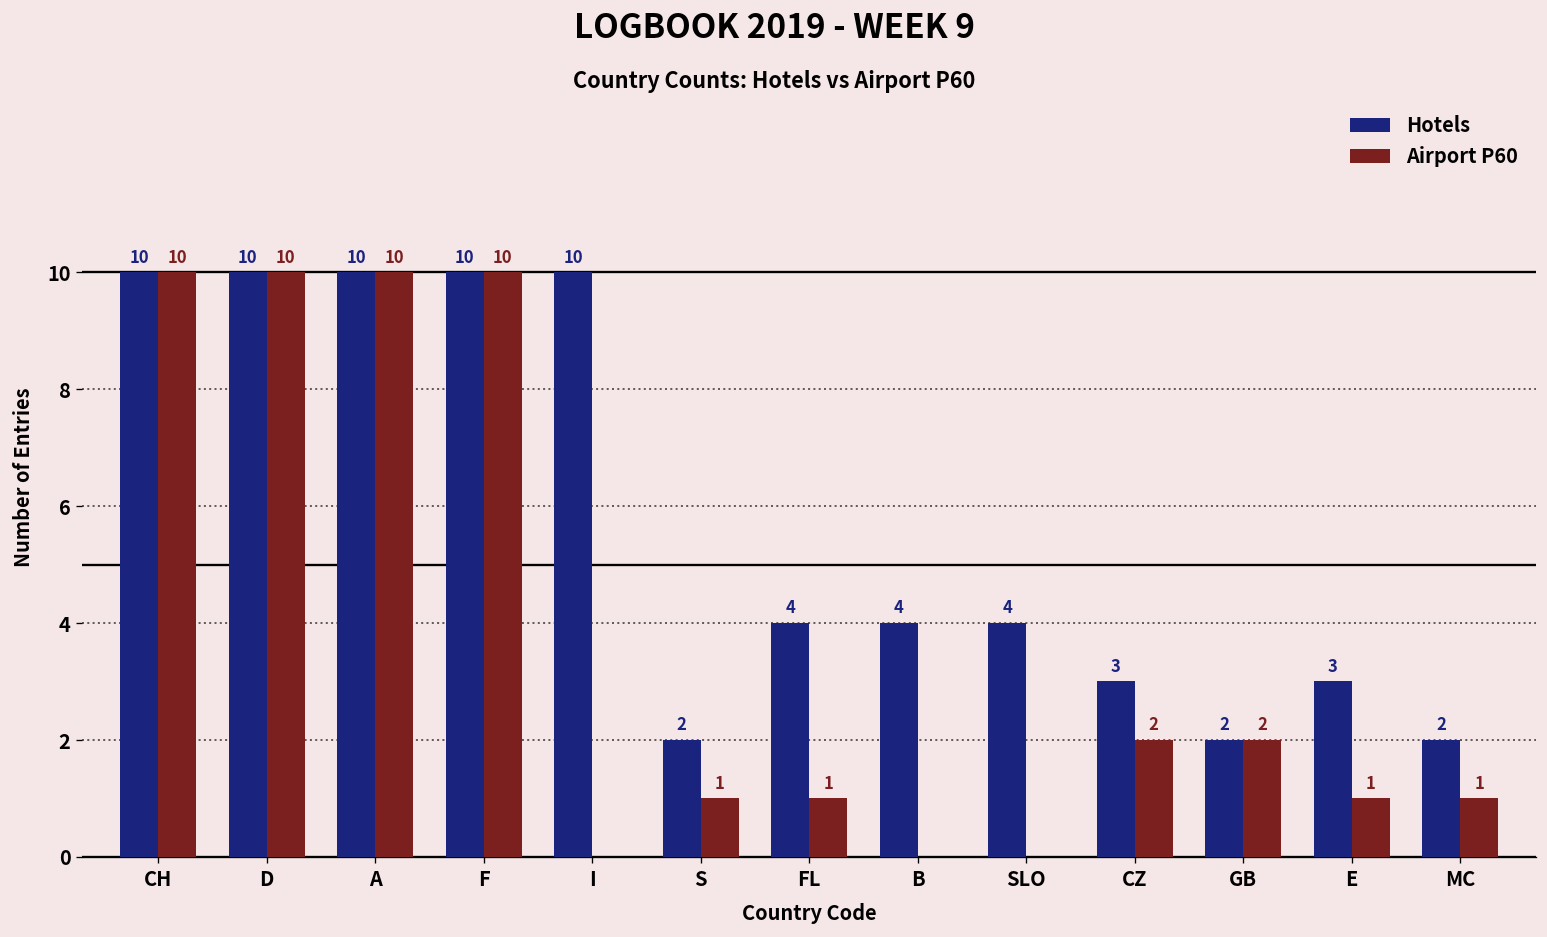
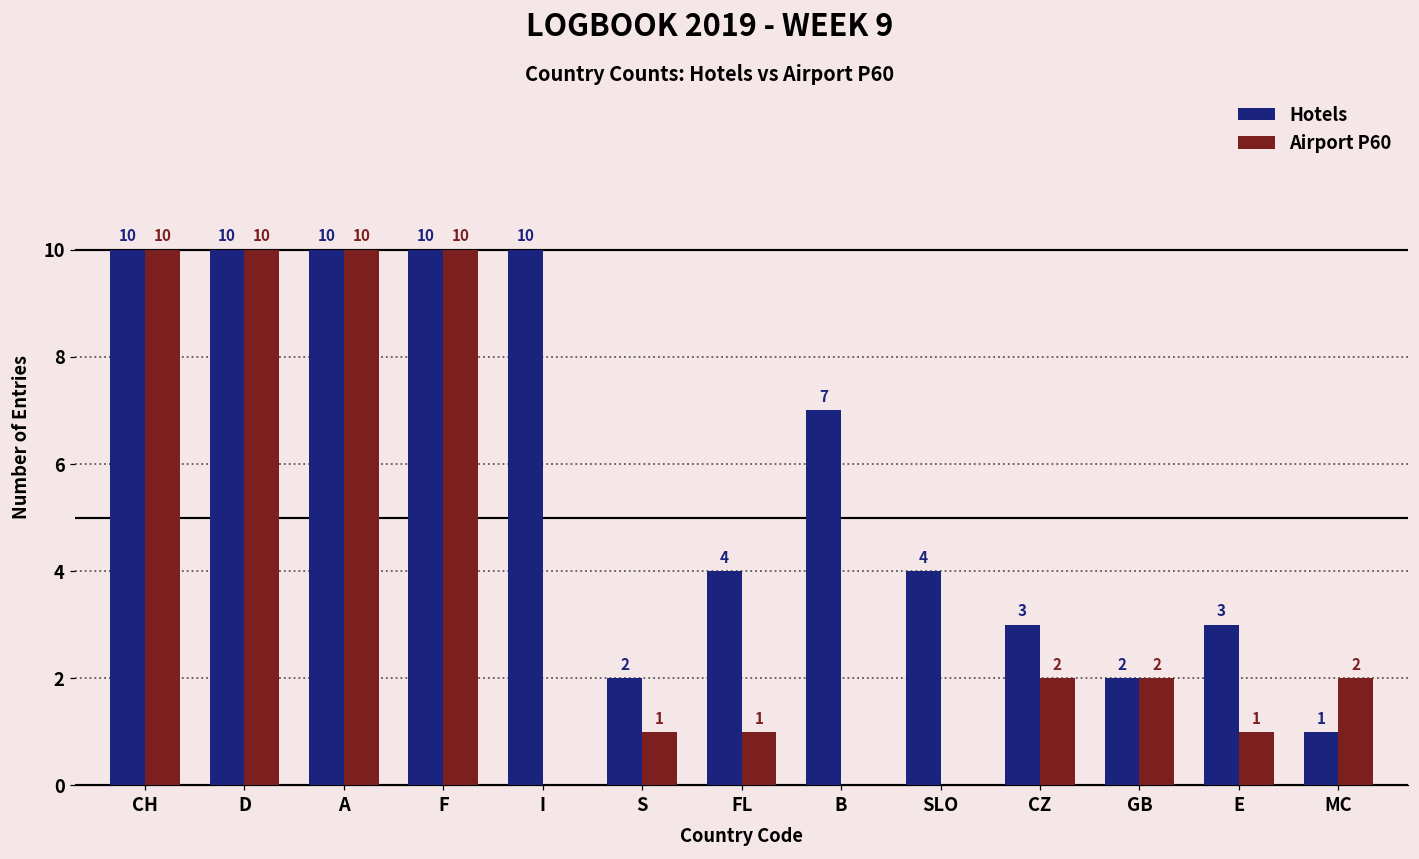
  {
    "Hotels": {
      "CH": 10,
      "D": 10,
      "A": 10,
      "F": 10,
      "I": 10,
      "S": 2,
      "FL": 4,
-     "B": 4,
+     "B": 7,
      "SLO": 4,
      "CZ": 3,
      "GB": 2,
      "E": 3,
-     "MC": 2
+     "MC": 1
    },
    "Airport P60": {
      "CH": 10,
      "D": 10,
      "A": 10,
      "F": 10,
      "S": 1,
      "FL": 1,
      "CZ": 2,
      "GB": 2,
      "E": 1,
-     "MC": 1
+     "MC": 2
    }
  }
